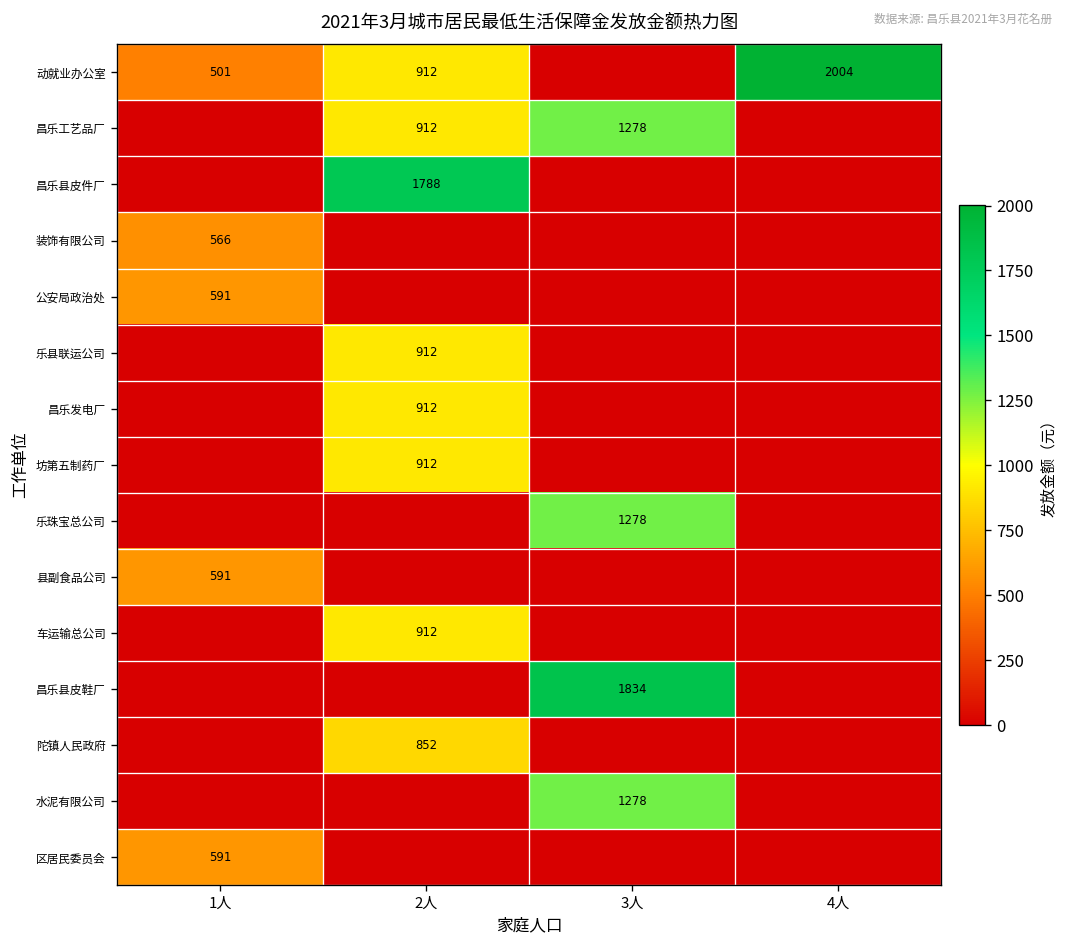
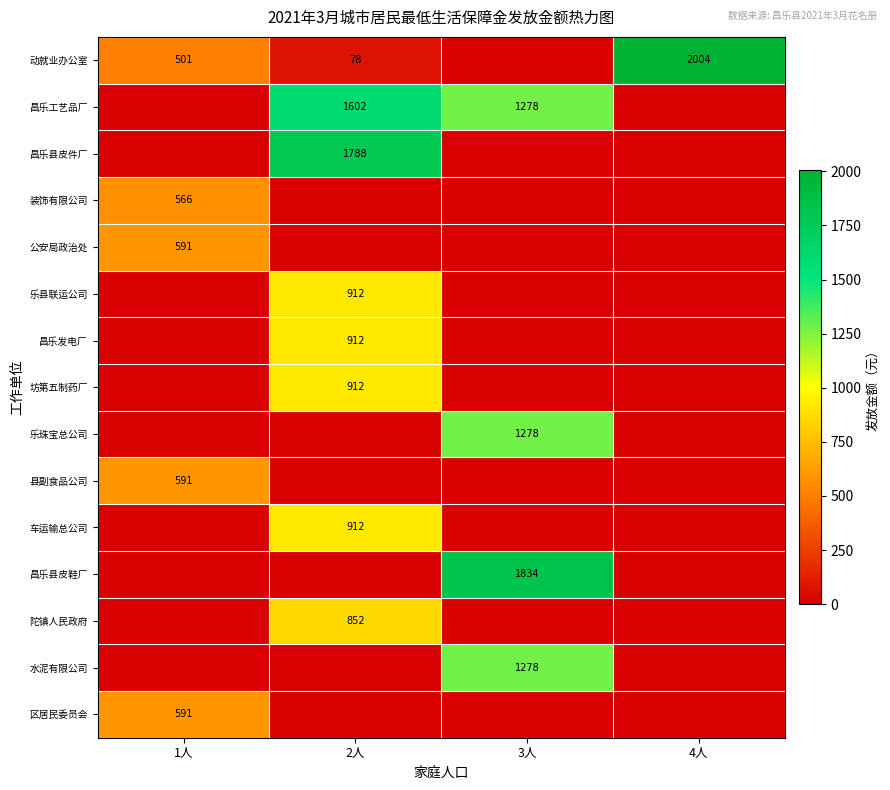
  {
    "动就业办公室": {
      "1人": 501,
-     "2人": 912,
+     "2人": 78,
      "4人": 2004
    },
    "昌乐工艺品厂": {
-     "2人": 912,
+     "2人": 1602,
      "3人": 1278
    },
    "昌乐县皮件厂": {
      "2人": 1788
    },
    "装饰有限公司": {
      "1人": 566
    },
    "公安局政治处": {
      "1人": 591
    },
    "乐县联运公司": {
      "2人": 912
    },
    "昌乐发电厂": {
      "2人": 912
    },
    "坊第五制药厂": {
      "2人": 912
    },
    "乐珠宝总公司": {
      "3人": 1278
    },
    "县副食品公司": {
      "1人": 591
    },
    "车运输总公司": {
      "2人": 912
    },
    "昌乐县皮鞋厂": {
      "3人": 1834
    },
    "陀镇人民政府": {
      "2人": 852
    },
    "水泥有限公司": {
      "3人": 1278
    },
    "区居民委员会": {
      "1人": 591
    }
  }
